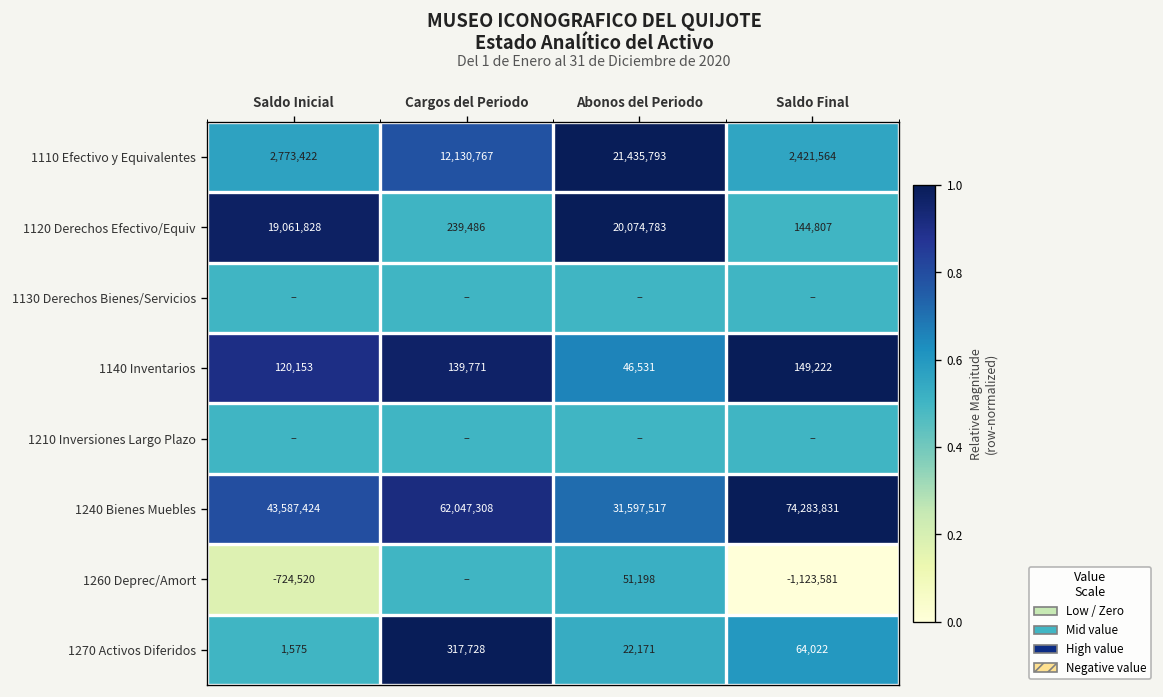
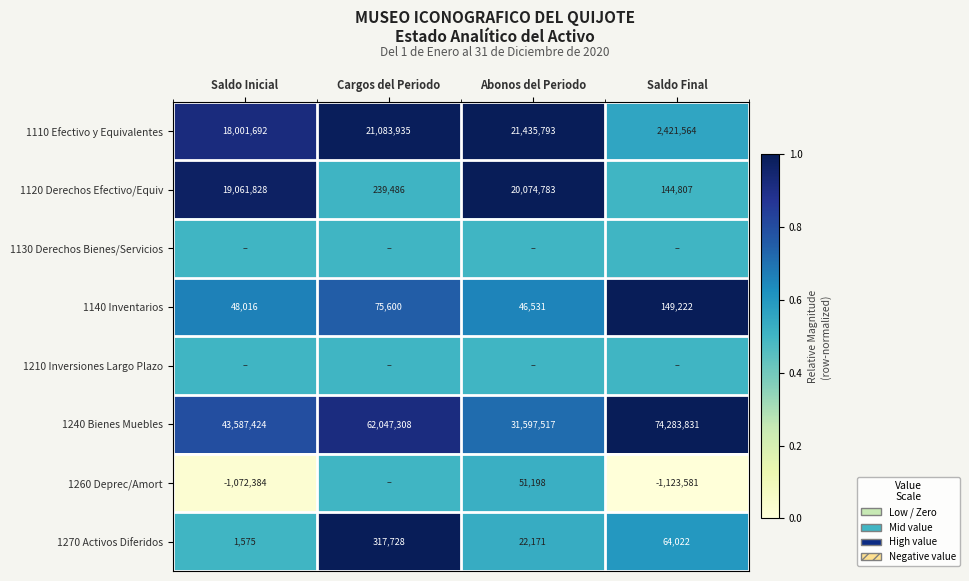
  {
    "1110 Efectivo y Equivalentes": {
-     "Saldo Inicial": "2,773,422",
-     "Cargos del Periodo": "12,130,767",
+     "Saldo Inicial": "18,001,692",
+     "Cargos del Periodo": "21,083,935",
      "Abonos del Periodo": "21,435,793",
      "Saldo Final": "2,421,564"
    },
    "1120 Derechos Efectivo/Equiv": {
      "Saldo Inicial": "19,061,828",
      "Cargos del Periodo": "239,486",
      "Abonos del Periodo": "20,074,783",
      "Saldo Final": "144,807"
    },
    "1140 Inventarios": {
-     "Saldo Inicial": "120,153",
-     "Cargos del Periodo": "139,771",
+     "Saldo Inicial": "48,016",
+     "Cargos del Periodo": "75,600",
      "Abonos del Periodo": "46,531",
      "Saldo Final": "149,222"
    },
    "1240 Bienes Muebles": {
      "Saldo Inicial": "43,587,424",
      "Cargos del Periodo": "62,047,308",
      "Abonos del Periodo": "31,597,517",
      "Saldo Final": "74,283,831"
    },
    "1260 Deprec/Amort": {
-     "Saldo Inicial": "-724,520",
+     "Saldo Inicial": "-1,072,384",
      "Abonos del Periodo": "51,198",
      "Saldo Final": "-1,123,581"
    },
    "1270 Activos Diferidos": {
      "Saldo Inicial": "1,575",
      "Cargos del Periodo": "317,728",
      "Abonos del Periodo": "22,171",
      "Saldo Final": "64,022"
    }
  }
